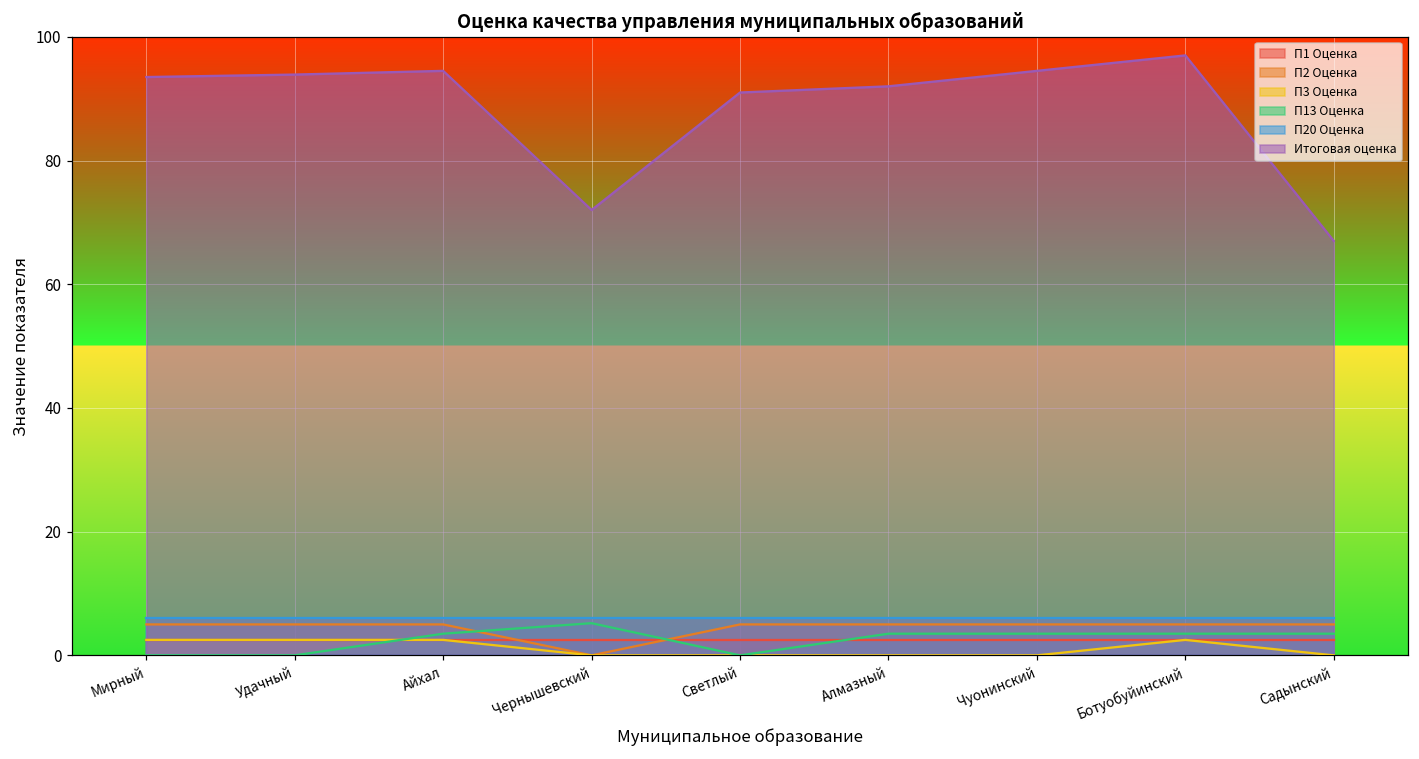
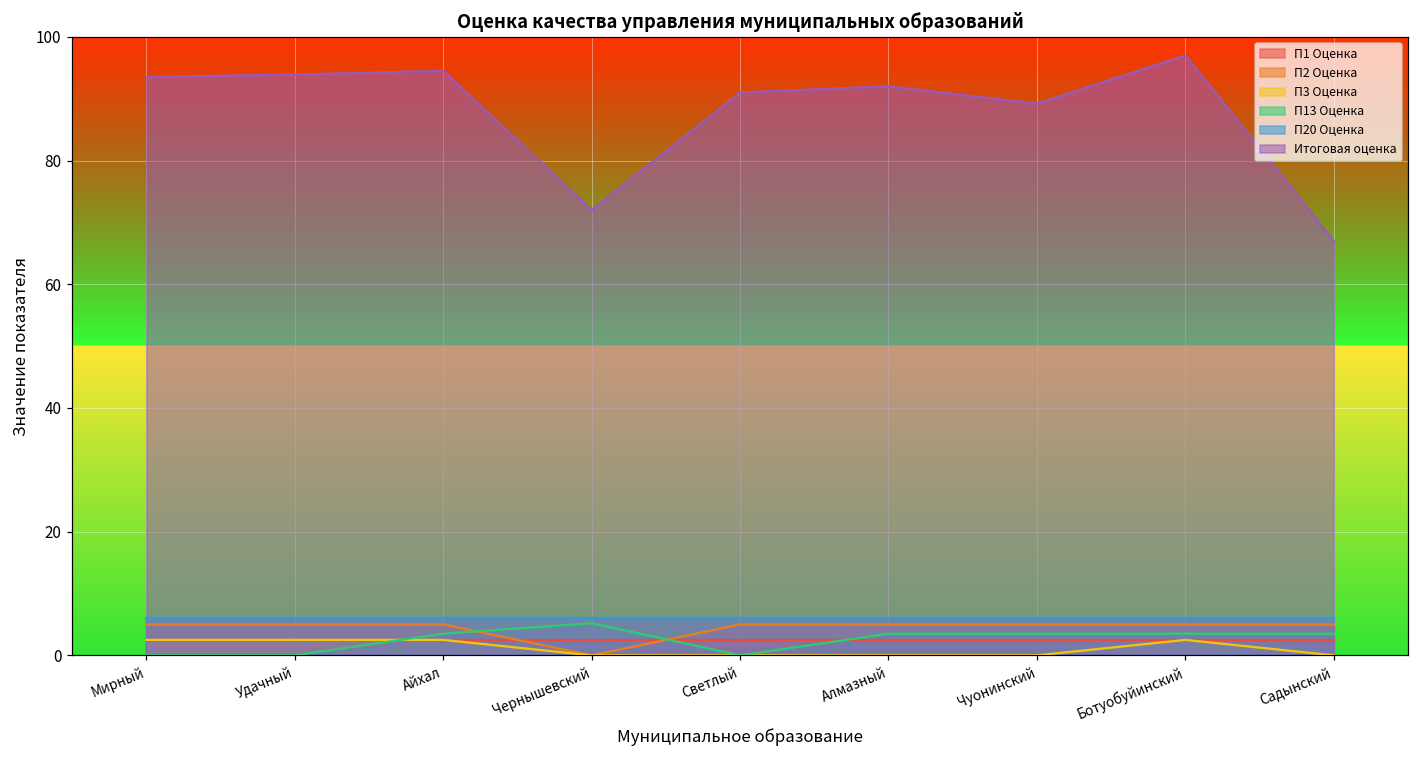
  {
    "П3 Оценка": {
      "Алмазный": 0,
      "Чуонинский": 0,
      "Садынский": 0
    },
    "П13 Оценка": {
      "Мирный": 0,
      "Удачный": 0,
      "Айхал": 4,
      "Чернышевский": 5,
      "Алмазный": 4,
      "Чуонинский": 4,
      "Ботуобуйинский": 4,
      "Садынский": 4
    },
    "П20 Оценка": {
      "Мирный": 6,
      "Удачный": 6,
      "Айхал": 6,
      "Чернышевский": 6,
      "Светлый": 6,
      "Алмазный": 6,
      "Чуонинский": 6,
      "Ботуобуйинский": 6,
      "Садынский": 6
    },
    "Итоговая оценка": {
      "Мирный": 94,
      "Удачный": 94,
      "Айхал": 95,
      "Чернышевский": 72,
      "Светлый": 91,
      "Алмазный": 92,
-     "Чуонинский": 95,
+     "Чуонинский": 89,
      "Ботуобуйинский": 97,
      "Садынский": 67
    }
  }
